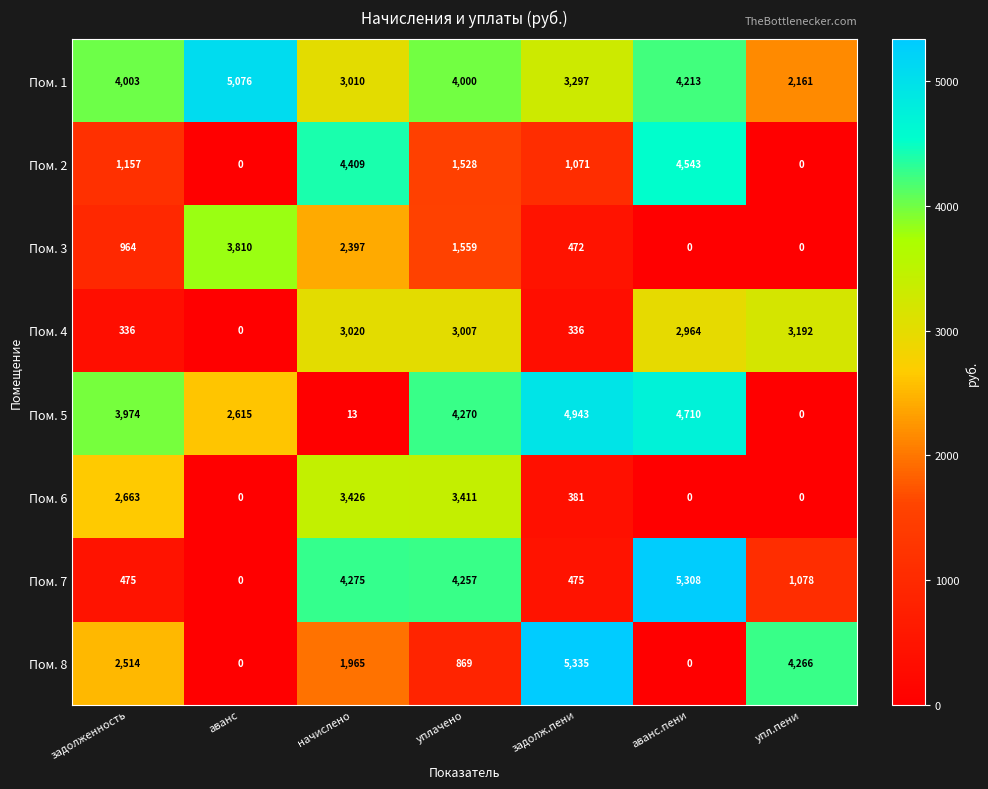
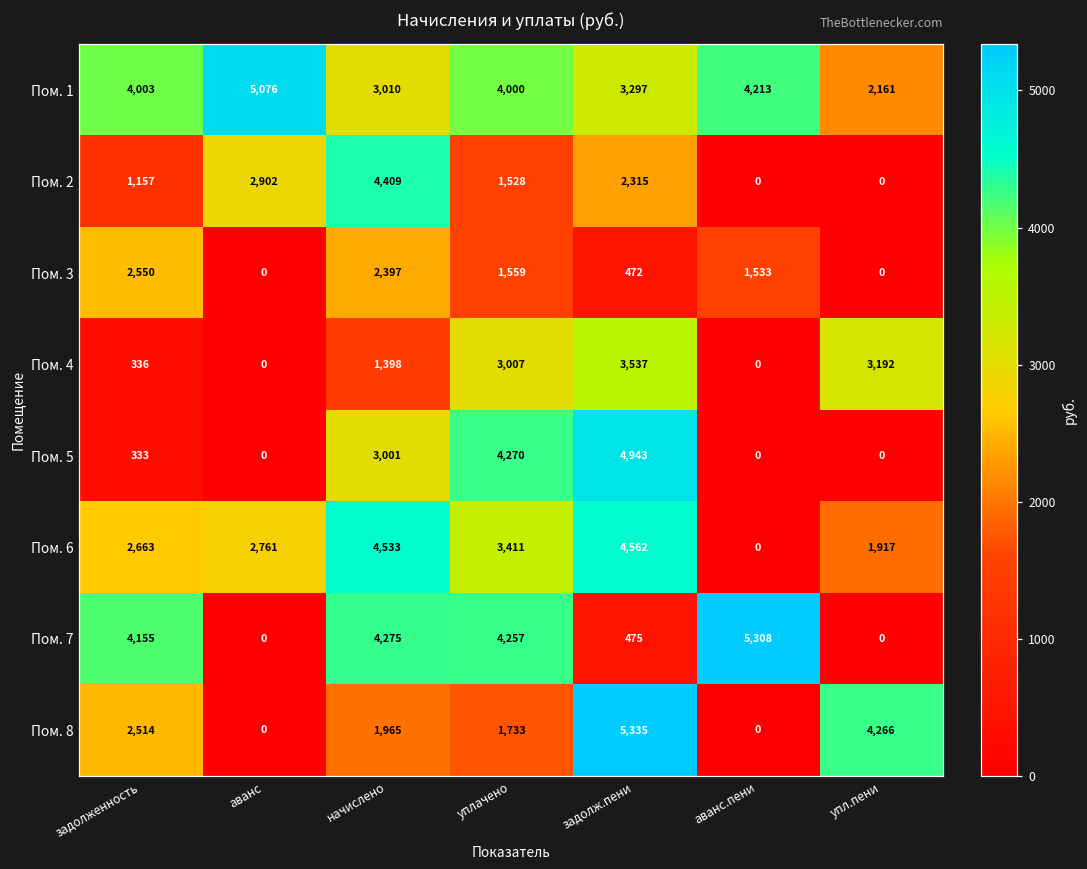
  {
    "Пом. 1": {
      "задолженность": "4,003",
      "аванс": "5,076",
      "начислено": "3,010",
      "уплачено": "4,000",
      "задолж.пени": "3,297",
      "аванс.пени": "4,213",
      "упл.пени": "2,161"
    },
    "Пом. 2": {
      "задолженность": "1,157",
-     "аванс": "0",
+     "аванс": "2,902",
      "начислено": "4,409",
      "уплачено": "1,528",
-     "задолж.пени": "1,071",
-     "аванс.пени": "4,543",
+     "задолж.пени": "2,315",
+     "аванс.пени": "0",
      "упл.пени": "0"
    },
    "Пом. 3": {
-     "задолженность": "964",
-     "аванс": "3,810",
+     "задолженность": "2,550",
+     "аванс": "0",
      "начислено": "2,397",
      "уплачено": "1,559",
      "задолж.пени": "472",
-     "аванс.пени": "0",
+     "аванс.пени": "1,533",
      "упл.пени": "0"
    },
    "Пом. 4": {
      "задолженность": "336",
      "аванс": "0",
-     "начислено": "3,020",
+     "начислено": "1,398",
      "уплачено": "3,007",
-     "задолж.пени": "336",
-     "аванс.пени": "2,964",
+     "задолж.пени": "3,537",
+     "аванс.пени": "0",
      "упл.пени": "3,192"
    },
    "Пом. 5": {
-     "задолженность": "3,974",
-     "аванс": "2,615",
-     "начислено": "13",
+     "задолженность": "333",
+     "аванс": "0",
+     "начислено": "3,001",
      "уплачено": "4,270",
      "задолж.пени": "4,943",
-     "аванс.пени": "4,710",
+     "аванс.пени": "0",
      "упл.пени": "0"
    },
    "Пом. 6": {
      "задолженность": "2,663",
-     "аванс": "0",
-     "начислено": "3,426",
+     "аванс": "2,761",
+     "начислено": "4,533",
      "уплачено": "3,411",
-     "задолж.пени": "381",
+     "задолж.пени": "4,562",
      "аванс.пени": "0",
-     "упл.пени": "0"
+     "упл.пени": "1,917"
    },
    "Пом. 7": {
-     "задолженность": "475",
+     "задолженность": "4,155",
      "аванс": "0",
      "начислено": "4,275",
      "уплачено": "4,257",
      "задолж.пени": "475",
      "аванс.пени": "5,308",
-     "упл.пени": "1,078"
+     "упл.пени": "0"
    },
    "Пом. 8": {
      "задолженность": "2,514",
      "аванс": "0",
      "начислено": "1,965",
-     "уплачено": "869",
+     "уплачено": "1,733",
      "задолж.пени": "5,335",
      "аванс.пени": "0",
      "упл.пени": "4,266"
    }
  }
